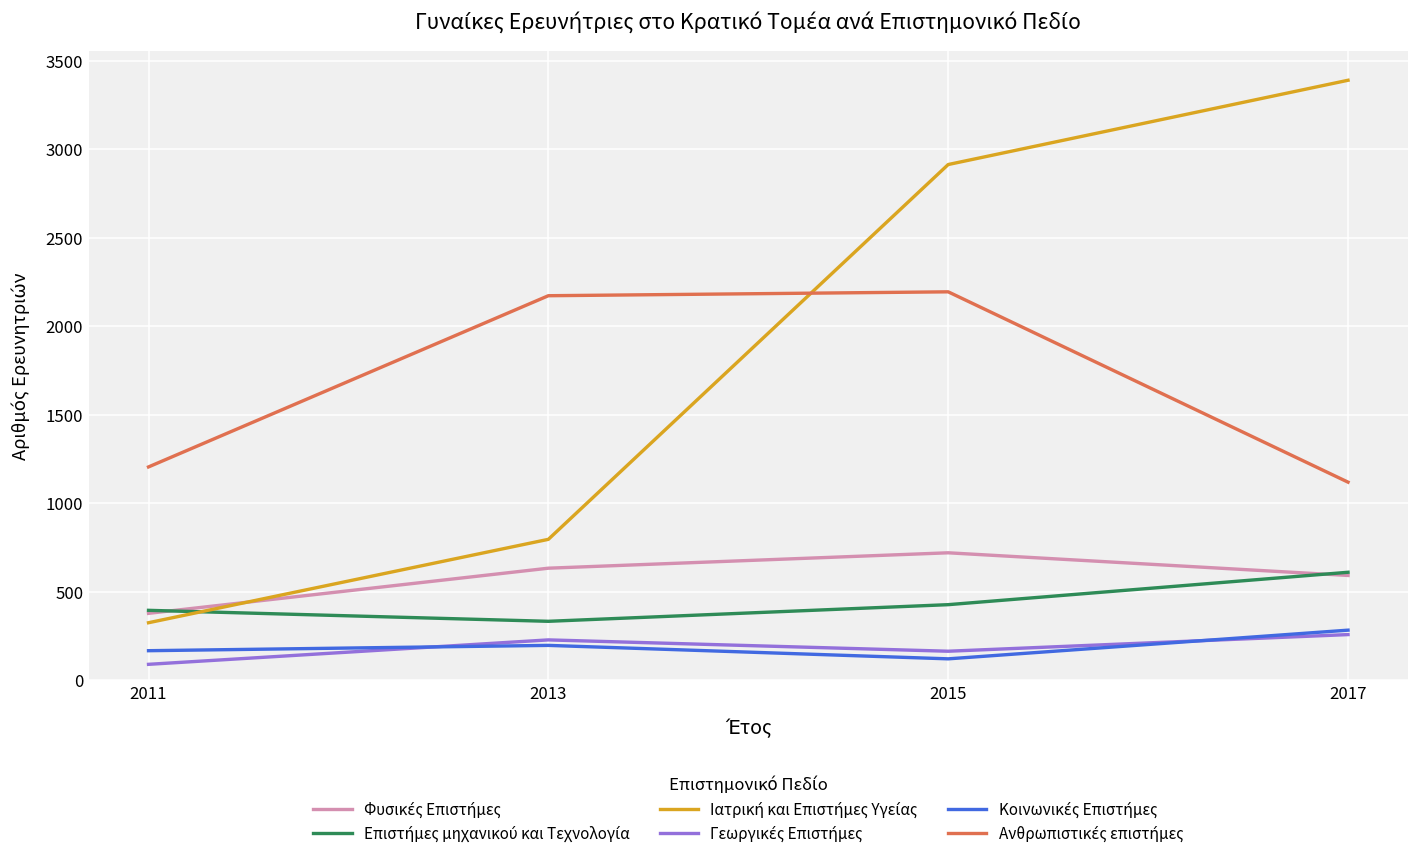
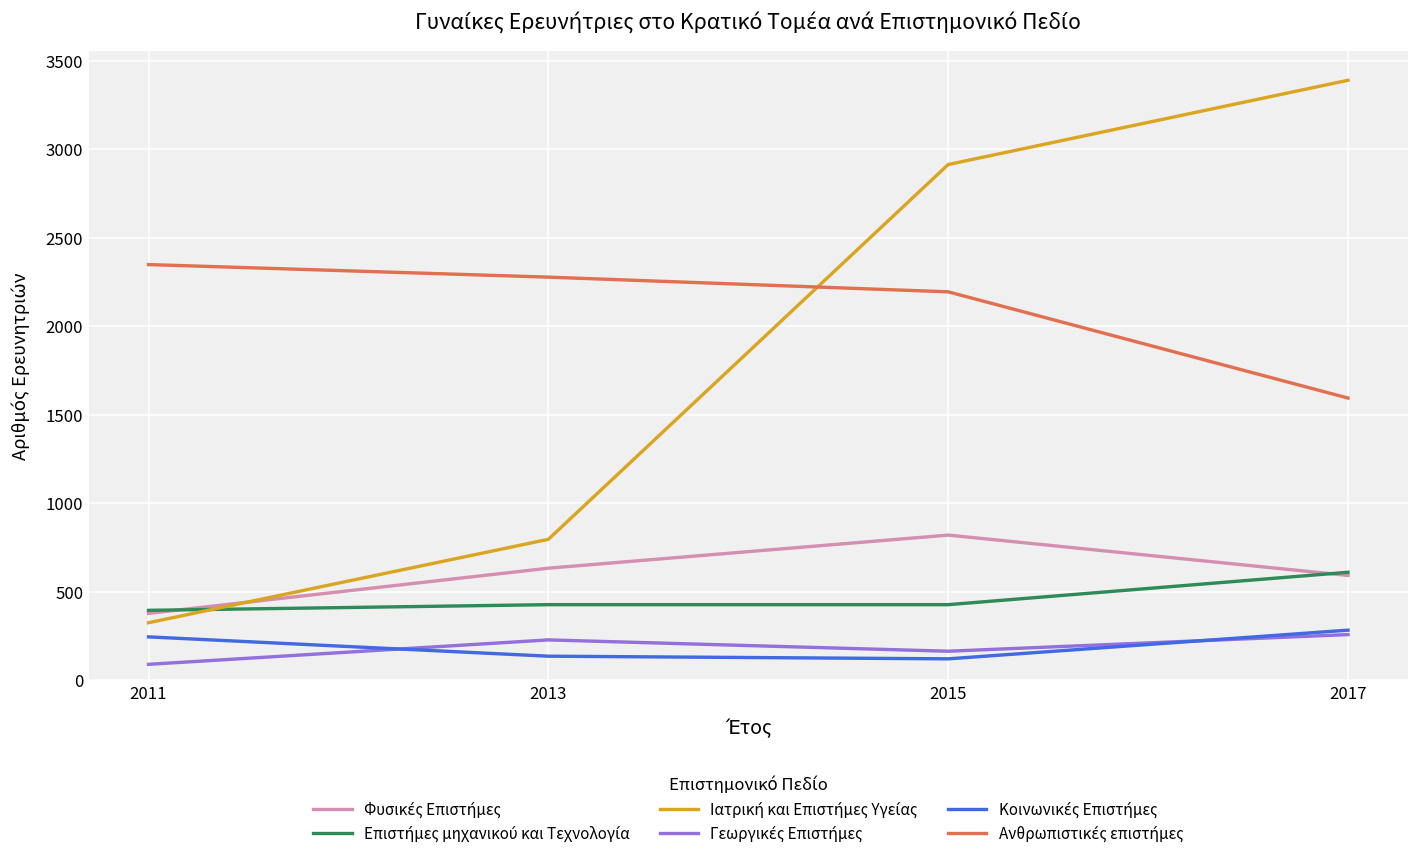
  {
    "Φυσικές Επιστήμες": {
      "2011": 380,
      "2013": 630,
-     "2015": 720,
+     "2015": 820,
      "2017": 590
    },
    "Επιστήμες μηχανικού και Τεχνολογία": {
      "2011": 400,
-     "2013": 330,
+     "2013": 430,
      "2015": 430,
      "2017": 610
    },
    "Ιατρική και Επιστήμες Υγείας": {
      "2011": 330,
      "2013": 800,
      "2015": 2910,
      "2017": 3390
    },
    "Γεωργικές Επιστήμες": {
      "2011": 90,
      "2013": 230,
      "2015": 170,
      "2017": 260
    },
    "Κοινωνικές Επιστήμες": {
-     "2011": 170,
-     "2013": 200,
+     "2011": 250,
+     "2013": 140,
      "2015": 120,
      "2017": 280
    },
    "Ανθρωπιστικές επιστήμες": {
-     "2011": 1210,
-     "2013": 2170,
+     "2011": 2350,
+     "2013": 2280,
      "2015": 2200,
-     "2017": 1120
+     "2017": 1600
    }
  }
